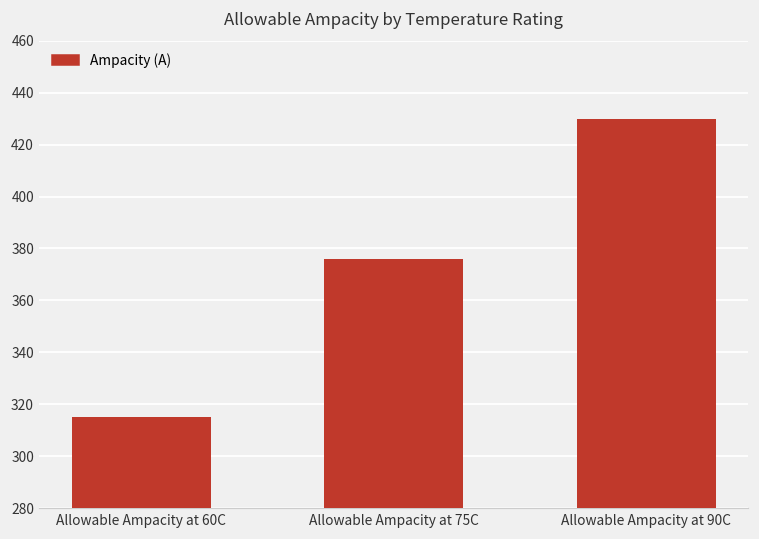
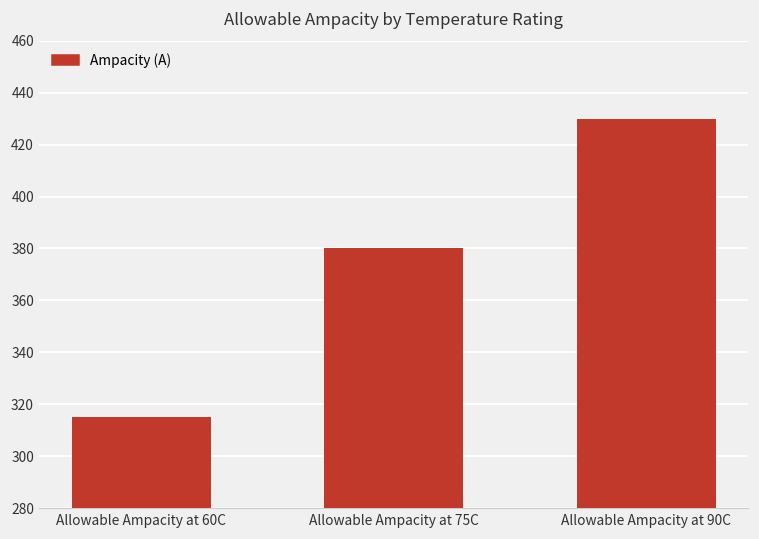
  {
    "Allowable Ampacity at 60C": 315,
-   "Allowable Ampacity at 75C": 376,
+   "Allowable Ampacity at 75C": 380,
    "Allowable Ampacity at 90C": 430
  }
